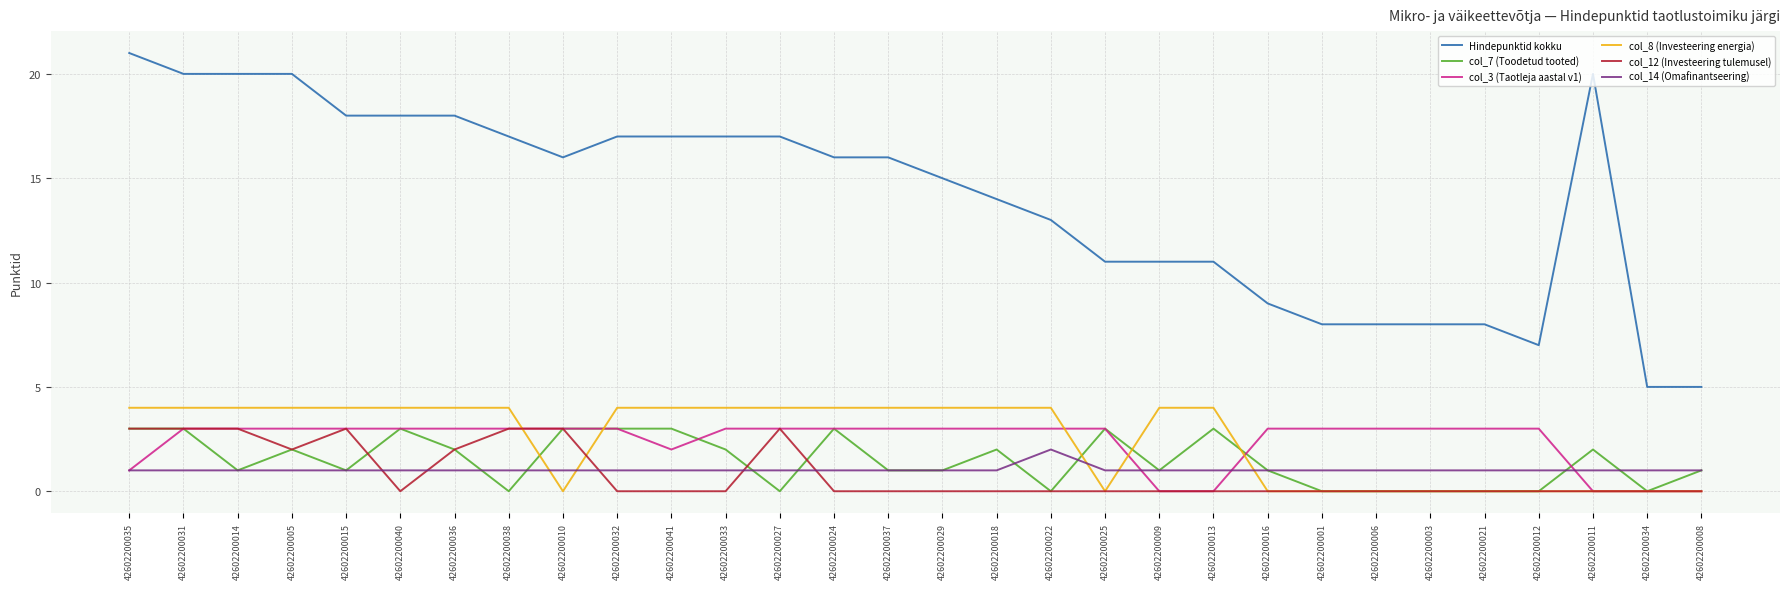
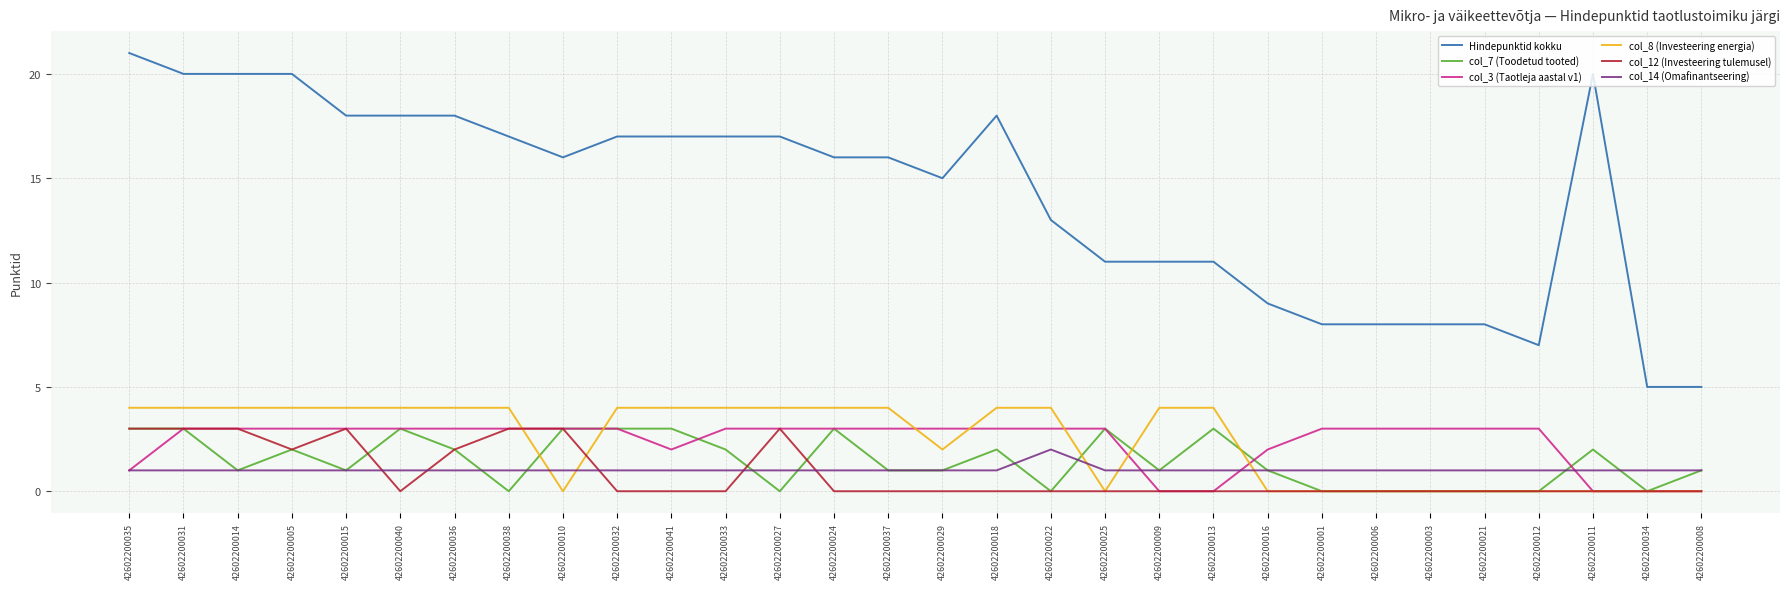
  {
    "Hindepunktid kokku": {
      "42602200035": 21,
      "42602200031": 20,
      "42602200014": 20,
      "42602200005": 20,
      "42602200015": 18,
      "42602200040": 18,
      "42602200036": 18,
      "42602200038": 17,
      "42602200010": 16,
      "42602200032": 17,
      "42602200041": 17,
      "42602200033": 17,
      "42602200027": 17,
      "42602200024": 16,
      "42602200037": 16,
      "42602200029": 15,
-     "42602200018": 14,
+     "42602200018": 18,
      "42602200022": 13,
      "42602200025": 11,
      "42602200009": 11,
      "42602200013": 11,
      "42602200016": 9,
      "42602200001": 8,
      "42602200006": 8,
      "42602200003": 8,
      "42602200021": 8,
      "42602200012": 7,
      "42602200034": 5,
      "42602200008": 5
    },
    "col_7 (Toodetud tooted)": {
      "42602200038": 0,
      "42602200041": 3,
      "42602200033": 2,
      "42602200027": 0,
      "42602200018": 2,
      "42602200013": 3,
      "42602200011": 2
    },
    "col_3 (Taotleja aastal v1)": {
      "42602200005": 3,
      "42602200036": 3,
      "42602200041": 2,
      "42602200033": 3,
      "42602200037": 3,
      "42602200029": 3,
      "42602200018": 3,
      "42602200022": 3,
-     "42602200016": 3,
+     "42602200016": 2,
      "42602200001": 3,
      "42602200006": 3,
      "42602200003": 3,
      "42602200021": 3,
      "42602200012": 3
    },
    "col_8 (Investeering energia)": {
      "42602200035": 4,
      "42602200031": 4,
      "42602200014": 4,
      "42602200005": 4,
      "42602200015": 4,
      "42602200040": 4,
      "42602200036": 4,
      "42602200038": 4,
      "42602200010": 0,
      "42602200032": 4,
      "42602200041": 4,
      "42602200033": 4,
      "42602200027": 4,
      "42602200024": 4,
      "42602200037": 4,
-     "42602200029": 4,
+     "42602200029": 2,
      "42602200018": 4,
      "42602200022": 4,
      "42602200009": 4,
      "42602200013": 4
    },
    "col_12 (Investeering tulemusel)": {
      "42602200040": 0,
      "42602200032": 0,
      "42602200041": 0,
      "42602200033": 0,
      "42602200024": 0,
      "42602200037": 0,
      "42602200029": 0,
      "42602200018": 0
    },
    "col_14 (Omafinantseering)": {
      "42602200031": 1,
      "42602200005": 1,
      "42602200040": 1,
      "42602200036": 1,
      "42602200038": 1,
      "42602200010": 1,
      "42602200032": 1,
      "42602200041": 1,
      "42602200033": 1,
      "42602200027": 1,
      "42602200024": 1,
      "42602200018": 1,
      "42602200022": 2,
      "42602200025": 1,
      "42602200013": 1,
      "42602200001": 1,
      "42602200006": 1,
      "42602200003": 1,
      "42602200021": 1,
      "42602200012": 1,
      "42602200011": 1,
      "42602200034": 1
    }
  }
